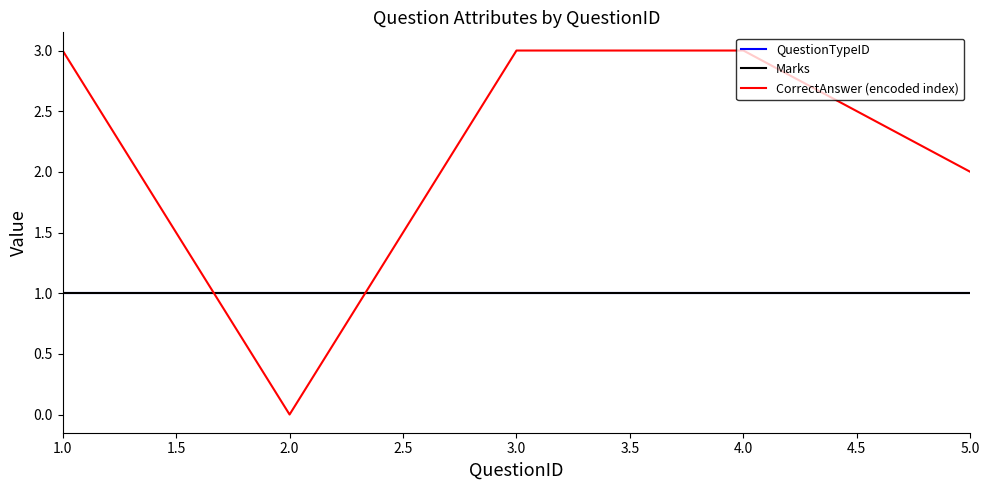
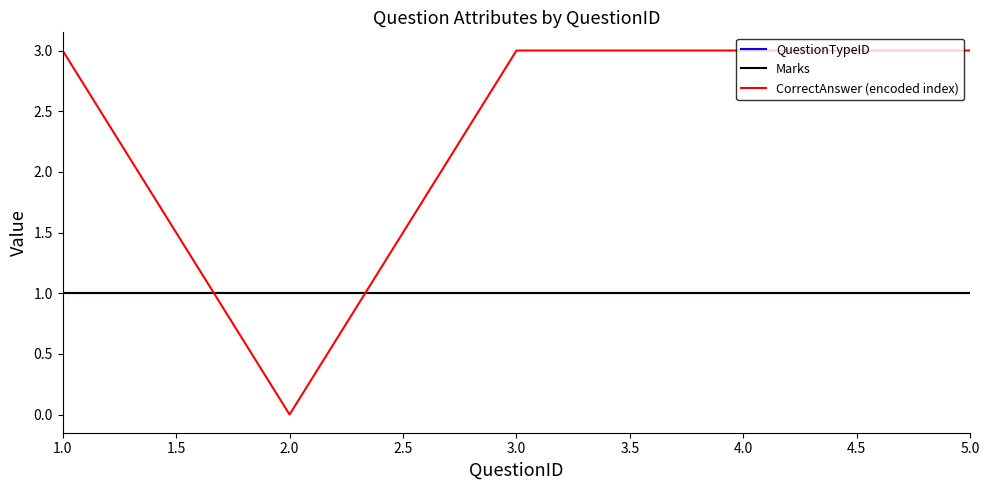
  {
    "Marks": {
      "1.0": 1,
      "2.0": 1,
      "3.0": 1,
      "4.0": 1,
      "5.0": 1
    },
    "CorrectAnswer (encoded index)": {
      "1.0": 3,
      "2.0": 0,
      "3.0": 3,
-     "5.0": 2
+     "5.0": 3
    }
  }
